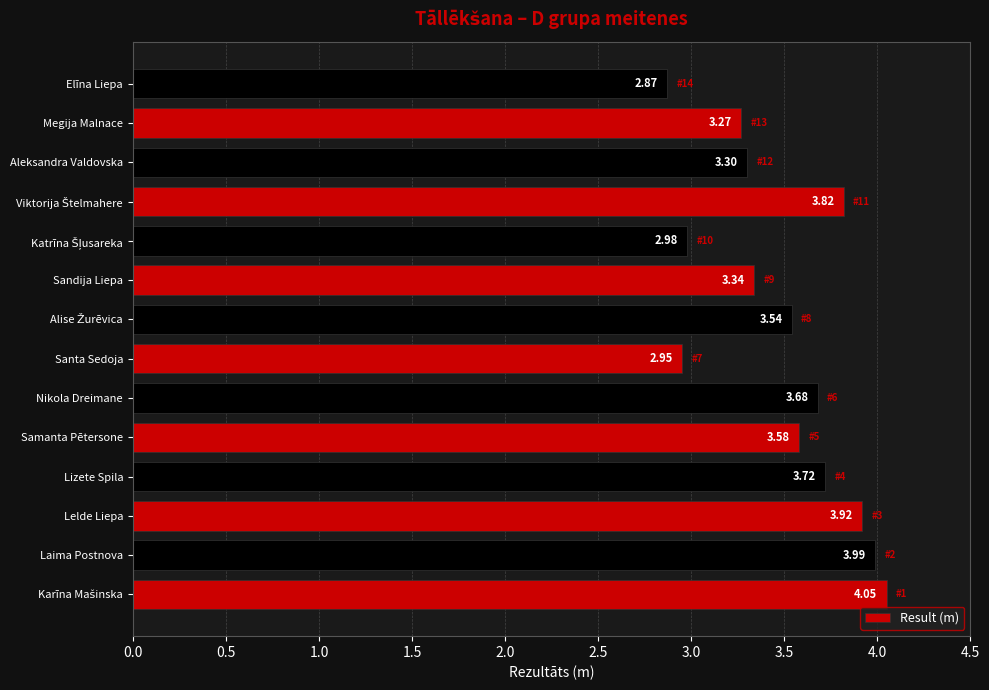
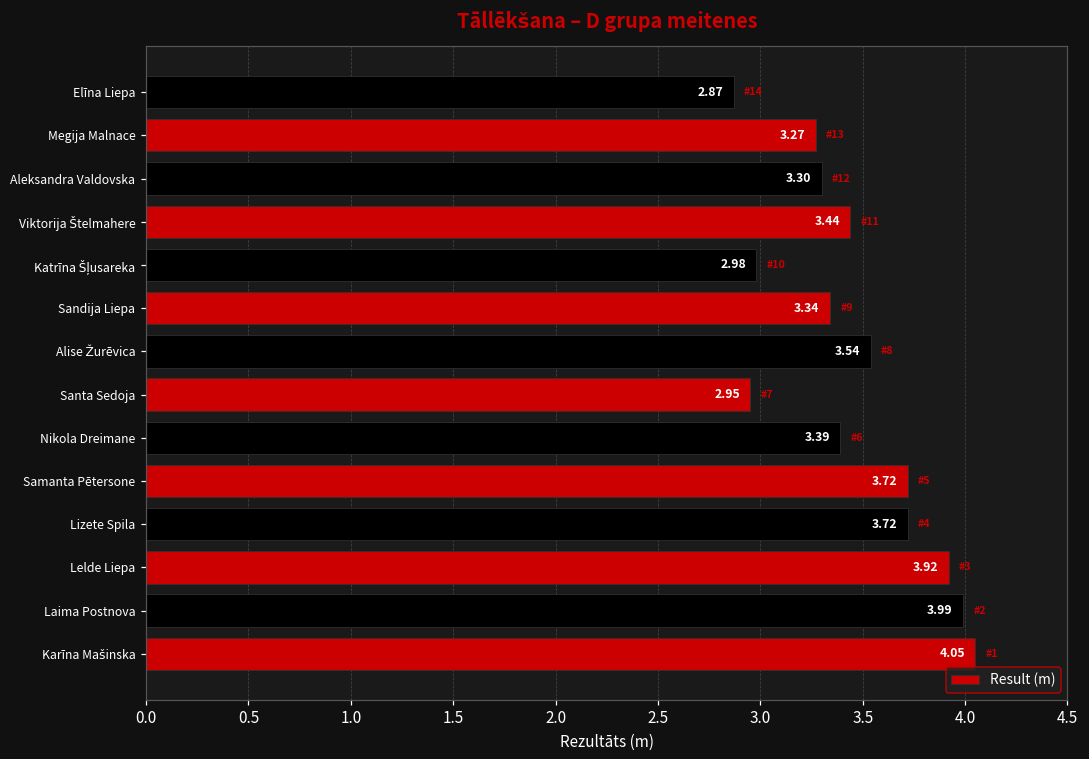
  {
    "Elīna Liepa": 2.87,
    "Megija Malnace": 3.27,
    "Aleksandra Valdovska": 3.30,
-   "Viktorija Štelmahere": 3.82,
+   "Viktorija Štelmahere": 3.44,
    "Katrīna Šļusareka": 2.98,
    "Sandija Liepa": 3.34,
    "Alise Žurēvica": 3.54,
    "Santa Sedoja": 2.95,
-   "Nikola Dreimane": 3.68,
-   "Samanta Pētersone": 3.58,
+   "Nikola Dreimane": 3.39,
+   "Samanta Pētersone": 3.72,
    "Lizete Spila": 4,
    "Lelde Liepa": 3.92,
    "Laima Postnova": 3.99,
    "Karīna Mašinska": 4.05
  }
